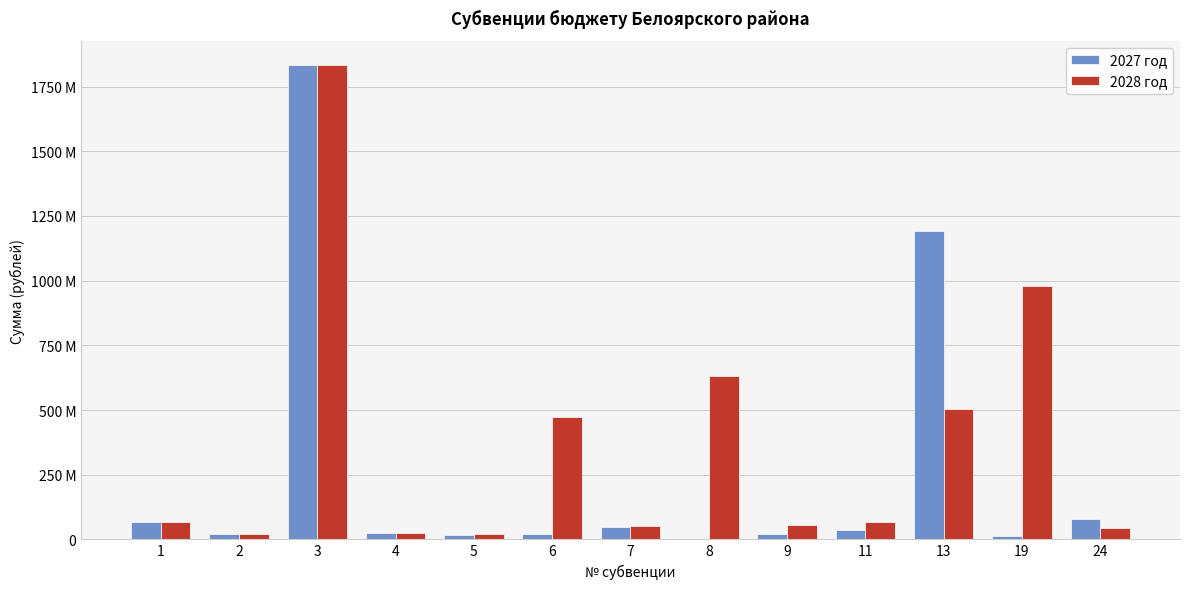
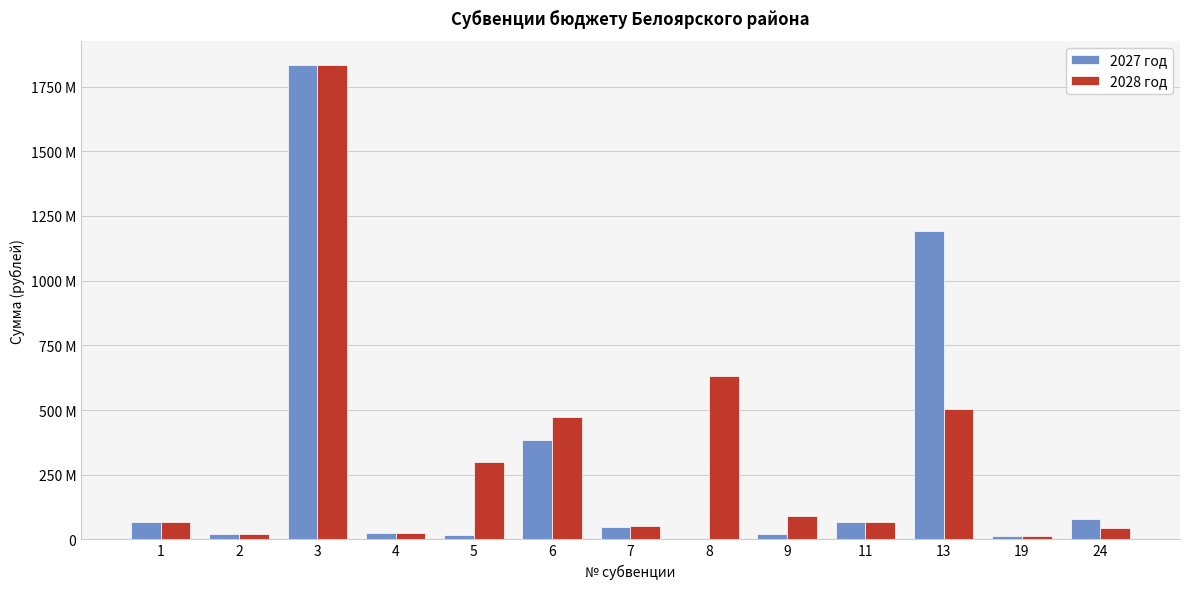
  {
    "2027 год": {
      "1": "70 М",
      "2": "20 М",
      "3": "1840 М",
      "4": "20 М",
      "5": "20 М",
-     "6": "20 М",
+     "6": "380 М",
      "7": "50 М",
      "9": "20 М",
-     "11": "40 М",
+     "11": "70 М",
      "13": "1190 М",
      "19": "10 М",
      "24": "80 М"
    },
    "2028 год": {
      "1": "70 М",
      "2": "20 М",
      "3": "1840 М",
      "4": "20 М",
-     "5": "20 М",
+     "5": "300 М",
      "6": "470 М",
      "7": "50 М",
      "8": "630 М",
-     "9": "60 М",
+     "9": "90 М",
      "11": "70 М",
      "13": "500 М",
-     "19": "980 М",
+     "19": "10 М",
      "24": "40 М"
    }
  }
